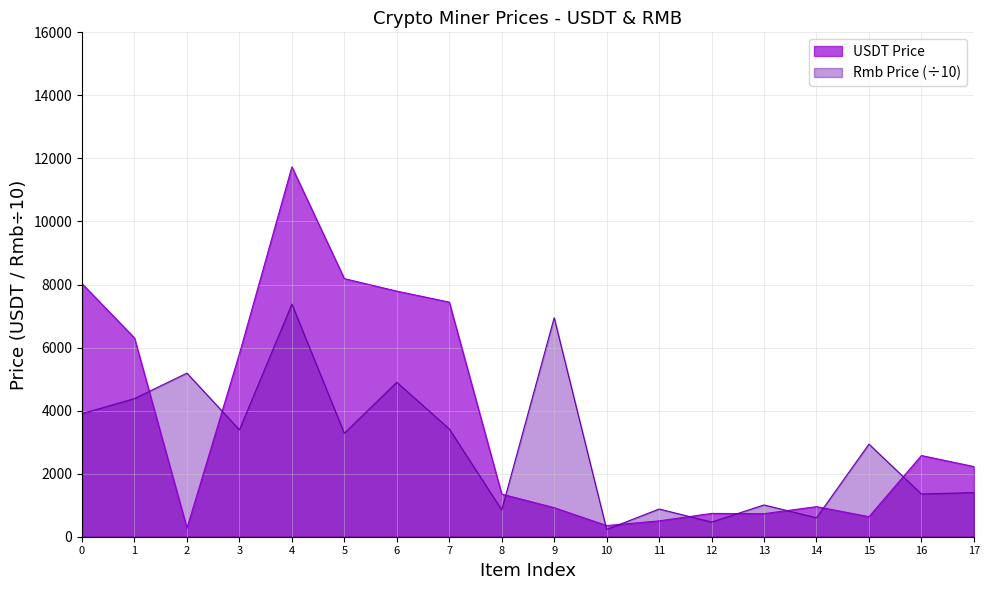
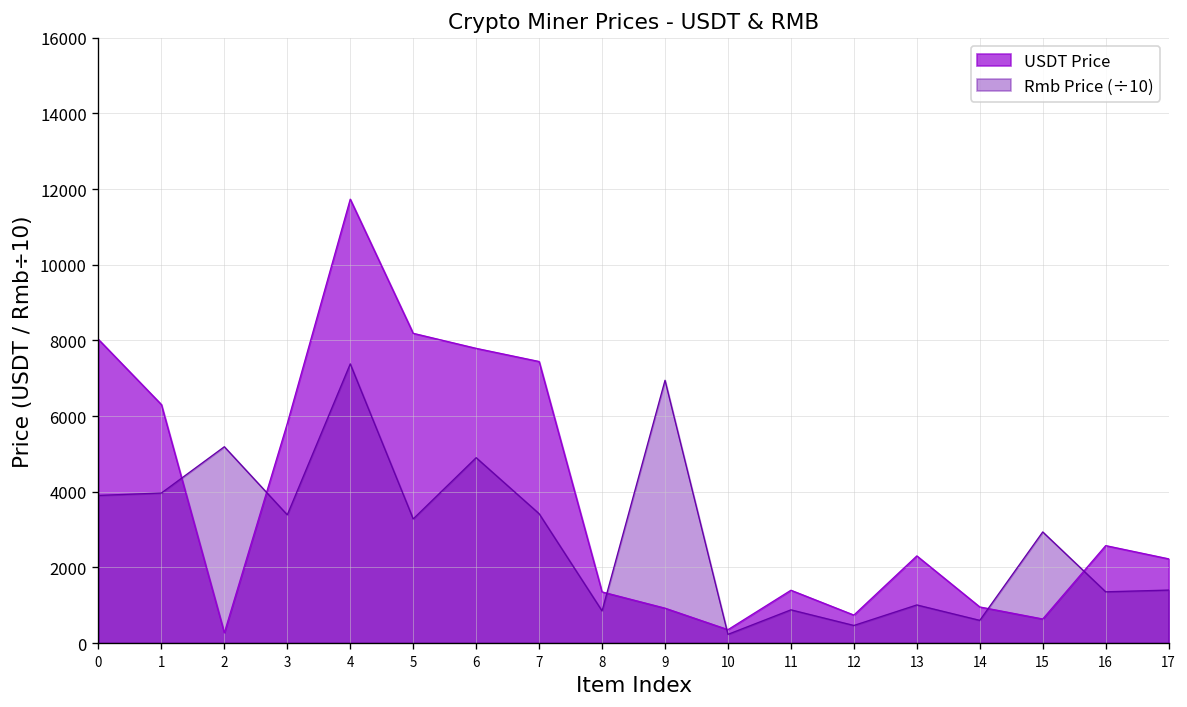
  {
    "USDT Price": {
      "0": 8000,
      "1": 6300,
      "2": 300,
      "3": 5800,
      "4": 11700,
      "5": 8200,
      "6": 7800,
      "7": 7400,
      "8": 1400,
      "9": 900,
      "10": 400,
-     "11": 500,
+     "11": 1400,
      "12": 700,
-     "13": 700,
+     "13": 2300,
      "14": 1000,
      "15": 600,
      "16": 2600,
      "17": 2200
    },
    "Rmb Price (÷10)": {
      "0": 3900,
-     "1": 4400,
+     "1": 4000,
      "2": 5200,
      "3": 3400,
      "4": 7400,
      "5": 3300,
      "6": 4900,
      "7": 3400,
      "8": 900,
      "9": 6900,
      "10": 200,
      "11": 900,
      "12": 500,
      "13": 1000,
      "14": 600,
      "15": 2900,
      "16": 1400,
      "17": 1400
    }
  }
